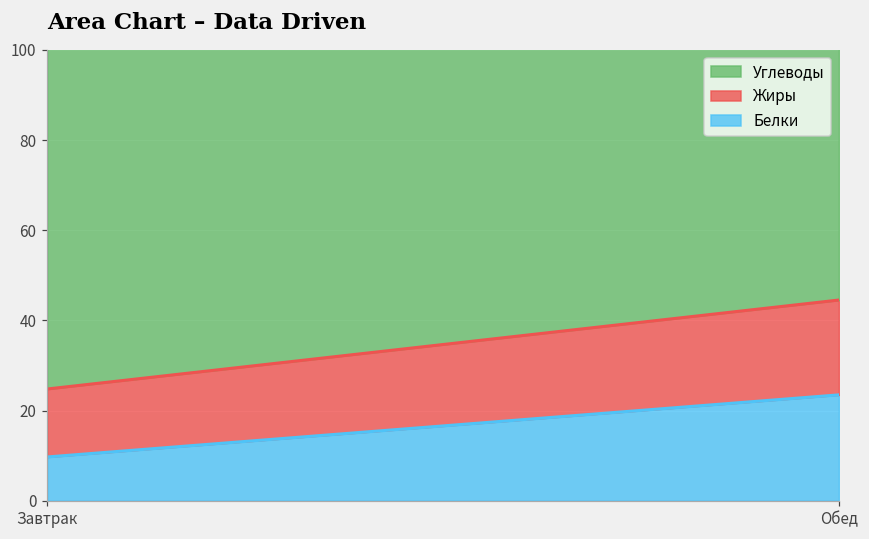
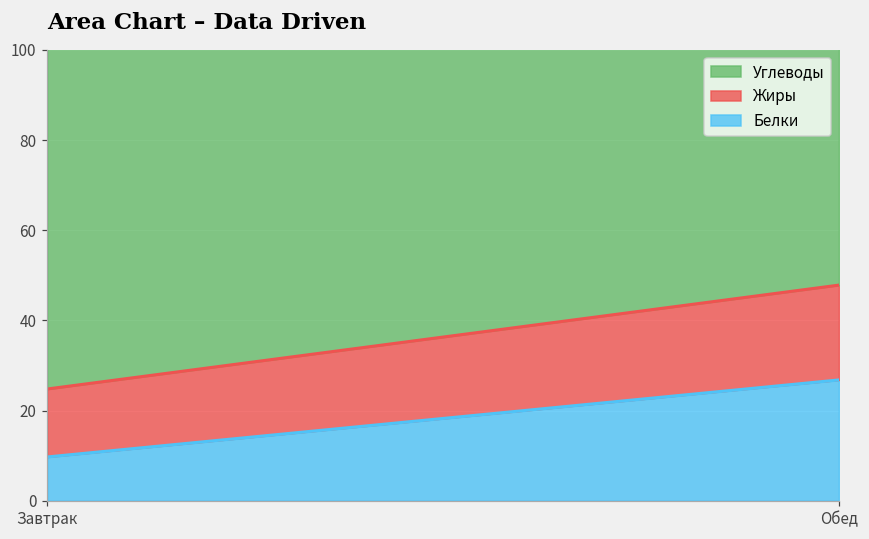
  {
    "Белки": {
      "Завтрак": 10,
-     "Обед": 23
+     "Обед": 27
    },
    "Жиры": {
      "Завтрак": 15,
      "Обед": 21
    }
  }
